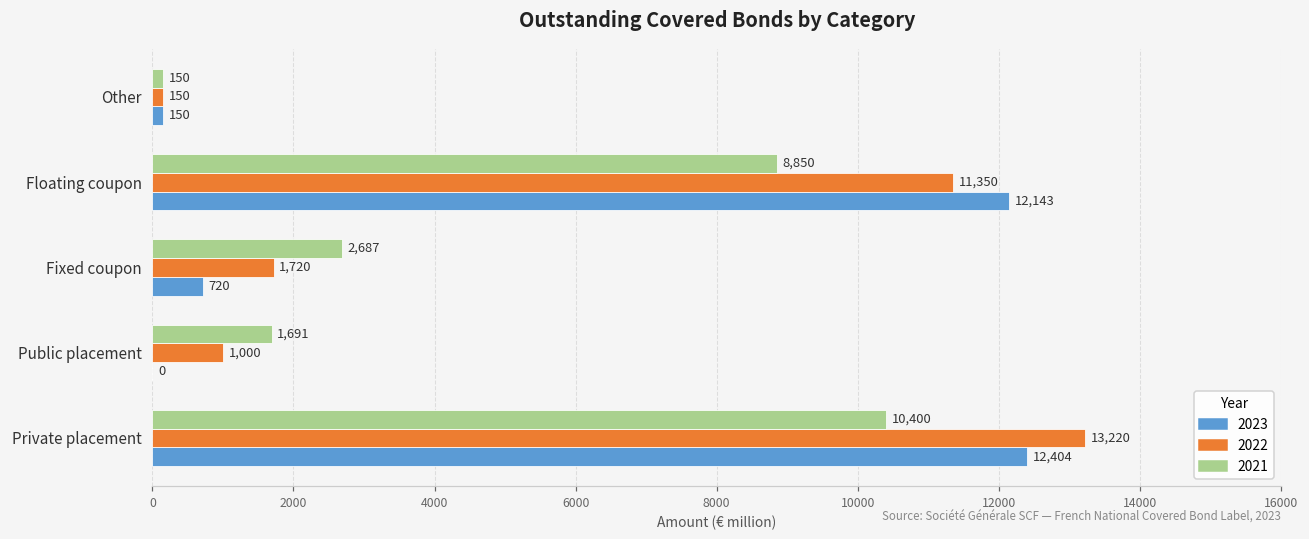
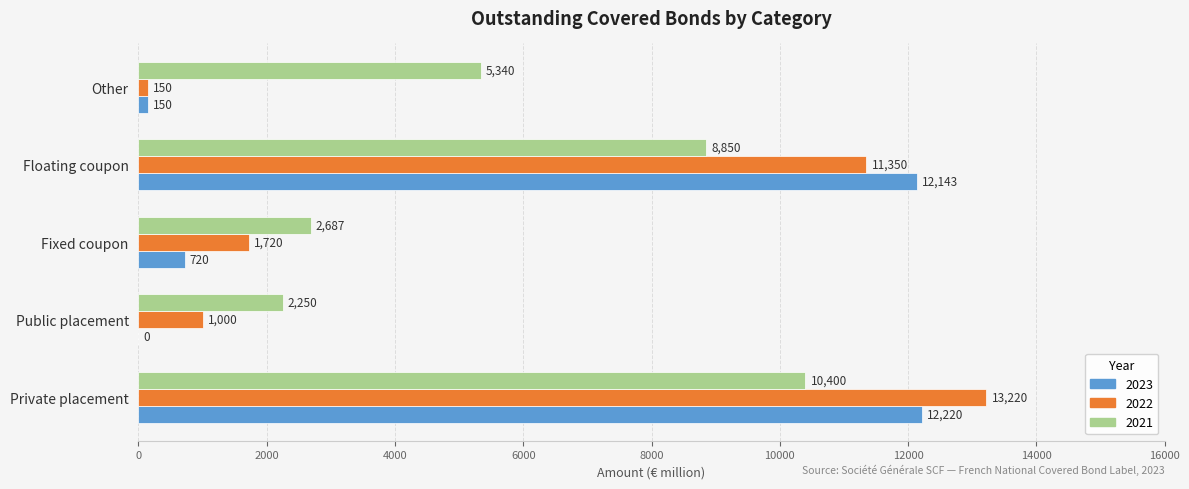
  {
    "2023": {
      "Other": "150",
      "Floating coupon": "12,143",
      "Fixed coupon": "720",
      "Public placement": "0",
-     "Private placement": "12,404"
+     "Private placement": "12,220"
    },
    "2022": {
      "Other": "150",
      "Floating coupon": "11,350",
      "Fixed coupon": "1,720",
      "Public placement": "1,000",
      "Private placement": "13,220"
    },
    "2021": {
-     "Other": "150",
+     "Other": "5,340",
      "Floating coupon": "8,850",
      "Fixed coupon": "2,687",
-     "Public placement": "1,691",
+     "Public placement": "2,250",
      "Private placement": "10,400"
    }
  }
